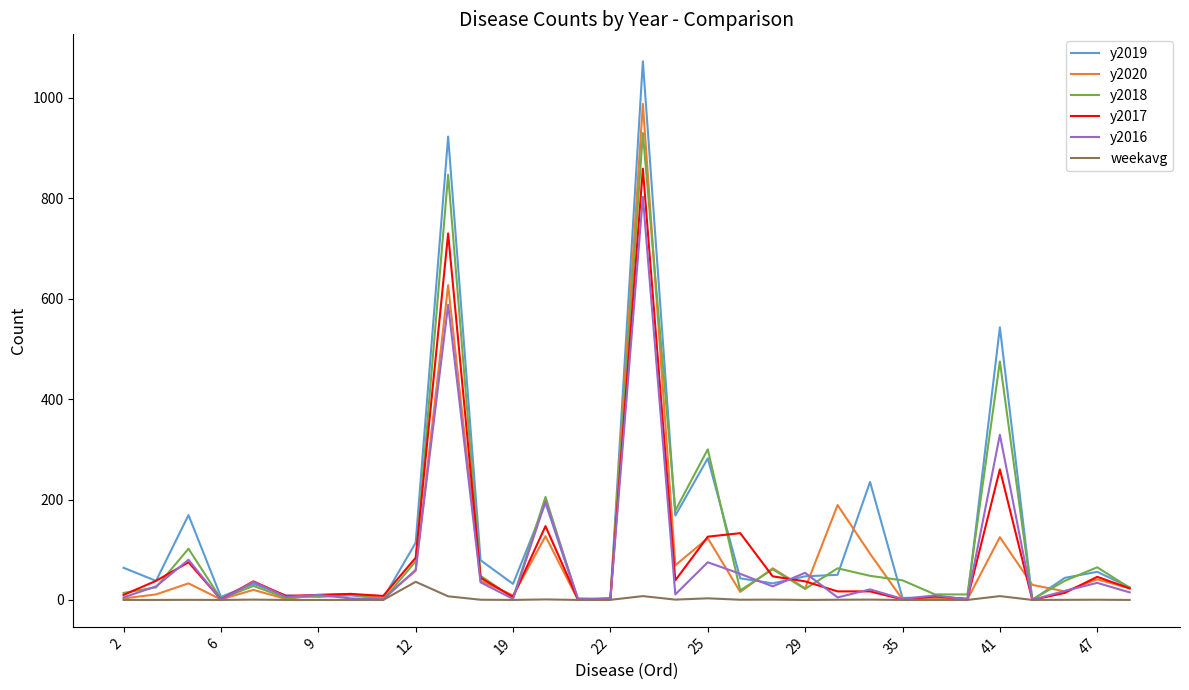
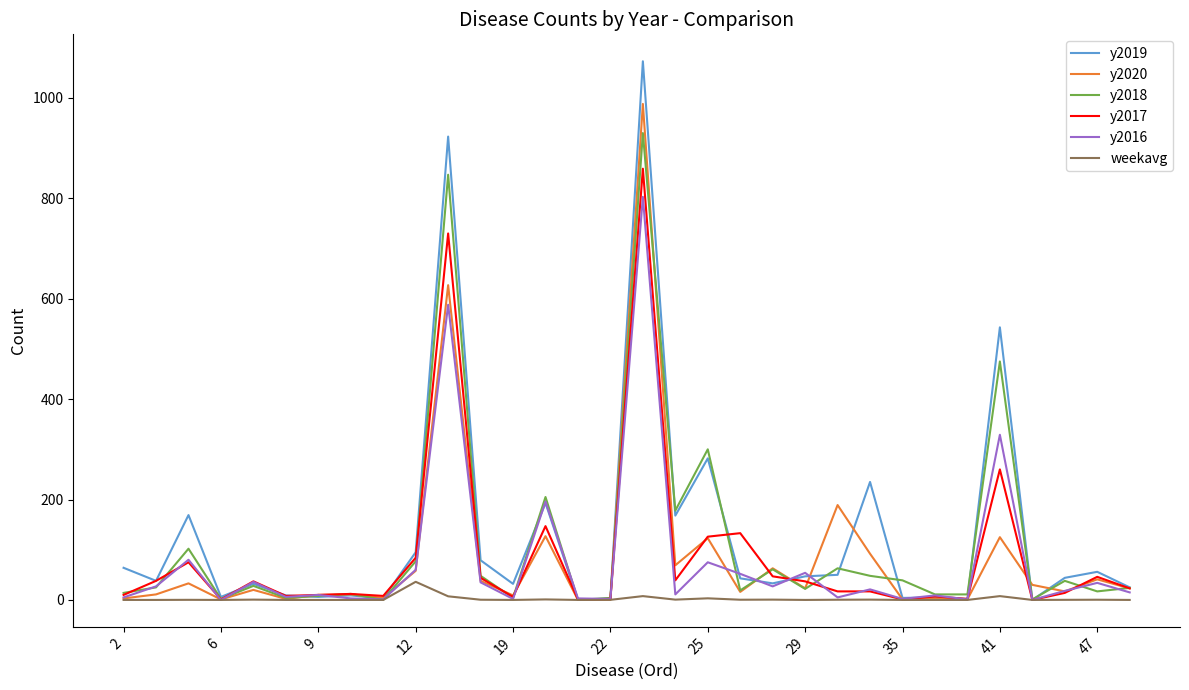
  {
    "y2019": {
-     "12": 110,
+     "12": 100,
      "41": 540,
      "47": 60
    },
    "y2020": {
      "41": 130
    },
    "y2018": {
      "12": 80,
      "35": 40,
      "41": 480,
-     "47": 70
+     "47": 20
    },
    "y2017": {
      "12": 80,
      "41": 260
    },
    "y2016": {
      "41": 330,
      "47": 30
    },
    "weekavg": {
      "9": 0,
      "12": 40,
      "41": 10,
      "47": 0
    }
  }
